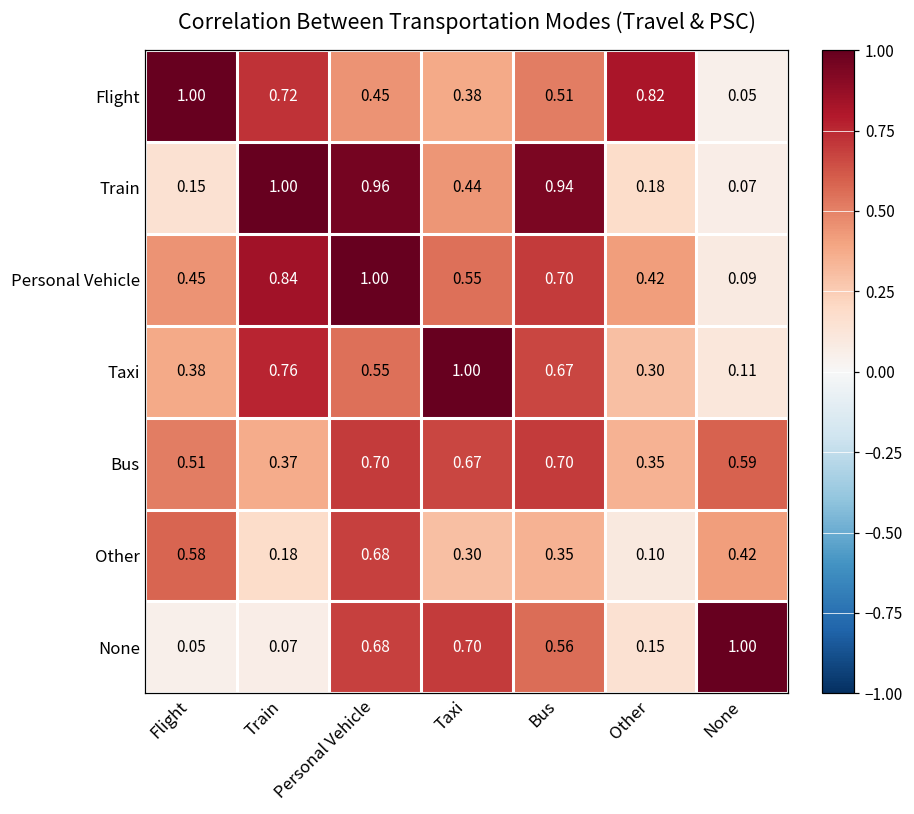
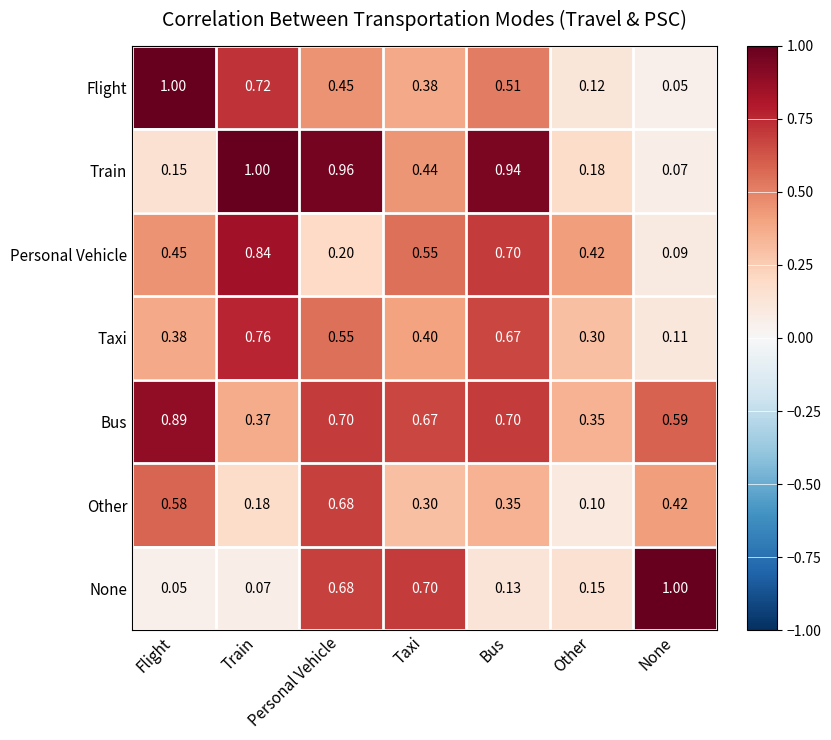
  {
    "Flight": {
      "Flight": 1.00,
      "Train": 0.72,
      "Personal Vehicle": 0.45,
      "Taxi": 0.38,
      "Bus": 0.51,
-     "Other": 0.82,
+     "Other": 0.12,
      "None": 0.05
    },
    "Train": {
      "Flight": 0.15,
      "Train": 1.00,
      "Personal Vehicle": 0.96,
      "Taxi": 0.44,
      "Bus": 0.94,
      "Other": 0.18,
      "None": 0.07
    },
    "Personal Vehicle": {
      "Flight": 0.45,
      "Train": 0.84,
-     "Personal Vehicle": 1.00,
+     "Personal Vehicle": 0.20,
      "Taxi": 0.55,
      "Bus": 0.70,
      "Other": 0.42,
      "None": 0.09
    },
    "Taxi": {
      "Flight": 0.38,
      "Train": 0.76,
      "Personal Vehicle": 0.55,
-     "Taxi": 1.00,
+     "Taxi": 0.40,
      "Bus": 0.67,
      "Other": 0.30,
      "None": 0.11
    },
    "Bus": {
-     "Flight": 0.51,
+     "Flight": 0.89,
      "Train": 0.37,
      "Personal Vehicle": 0.70,
      "Taxi": 0.67,
      "Bus": 0.70,
      "Other": 0.35,
      "None": 0.59
    },
    "Other": {
      "Flight": 0.58,
      "Train": 0.18,
      "Personal Vehicle": 0.68,
      "Taxi": 0.30,
      "Bus": 0.35,
      "Other": 0.10,
      "None": 0.42
    },
    "None": {
      "Flight": 0.05,
      "Train": 0.07,
      "Personal Vehicle": 0.68,
      "Taxi": 0.70,
-     "Bus": 0.56,
+     "Bus": 0.13,
      "Other": 0.15,
      "None": 1.00
    }
  }
